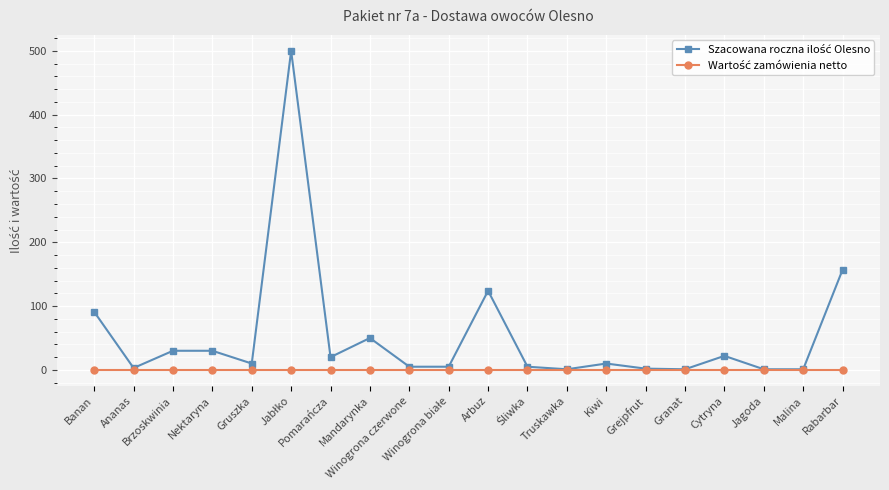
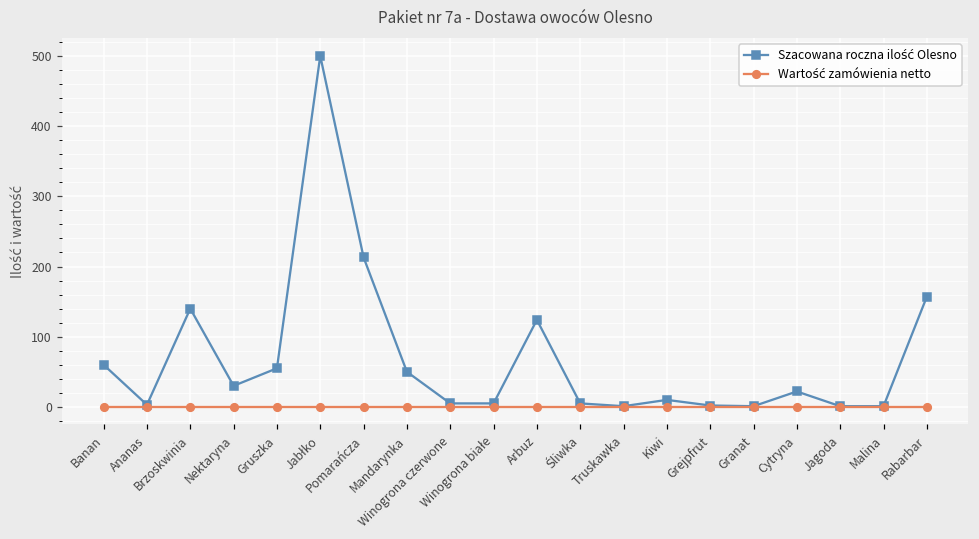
  {
    "Szacowana roczna ilość Olesno": {
-     "Banan": 90,
-     "Brzoskwinia": 30,
+     "Banan": 60,
+     "Brzoskwinia": 140,
      "Nektaryna": 30,
-     "Gruszka": 10,
+     "Gruszka": 60,
      "Jabłko": 500,
-     "Pomarańcza": 20,
+     "Pomarańcza": 210,
      "Mandarynka": 50,
      "Winogrona czerwone": 10,
      "Winogrona białe": 10,
      "Arbuz": 120,
      "Śliwka": 10,
      "Kiwi": 10,
      "Cytryna": 20,
      "Rabarbar": 160
    },
    "Wartość zamówienia netto": {
      "Banan": 0,
      "Brzoskwinia": 0,
      "Nektaryna": 0,
      "Gruszka": 0,
      "Jabłko": 0,
      "Pomarańcza": 0,
      "Mandarynka": 0,
      "Winogrona czerwone": 0,
      "Winogrona białe": 0,
      "Arbuz": 0,
      "Śliwka": 0,
      "Kiwi": 0,
      "Cytryna": 0,
      "Rabarbar": 0
    }
  }
